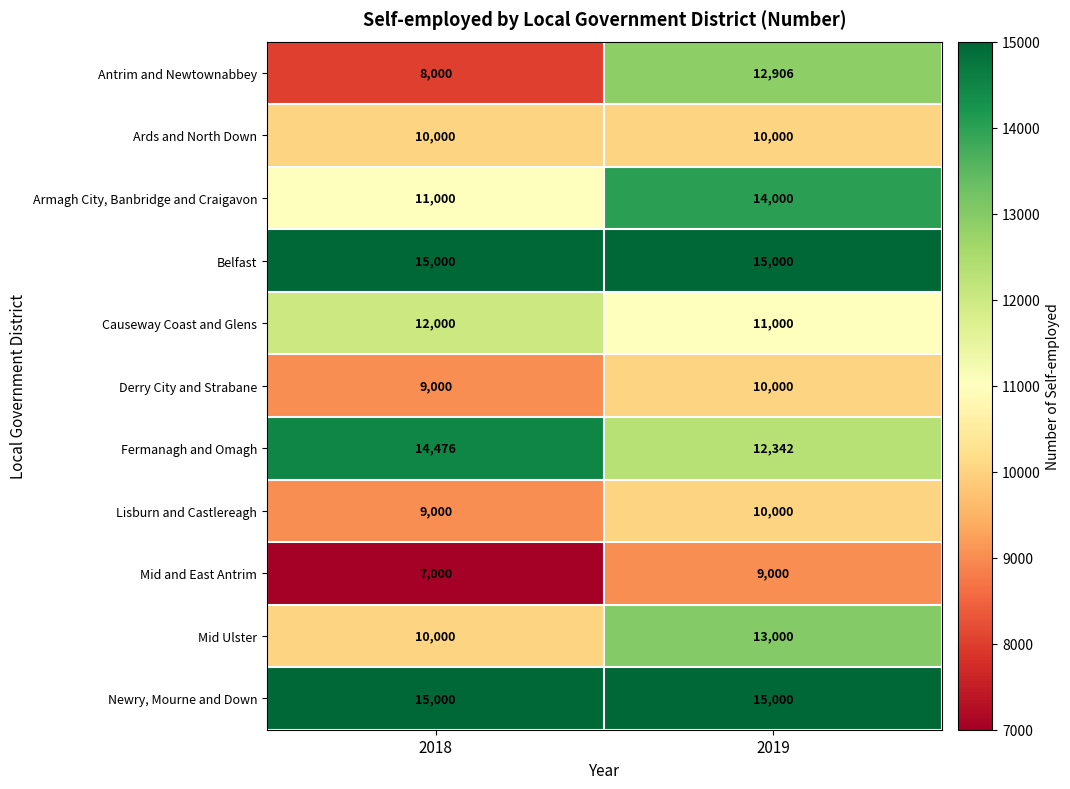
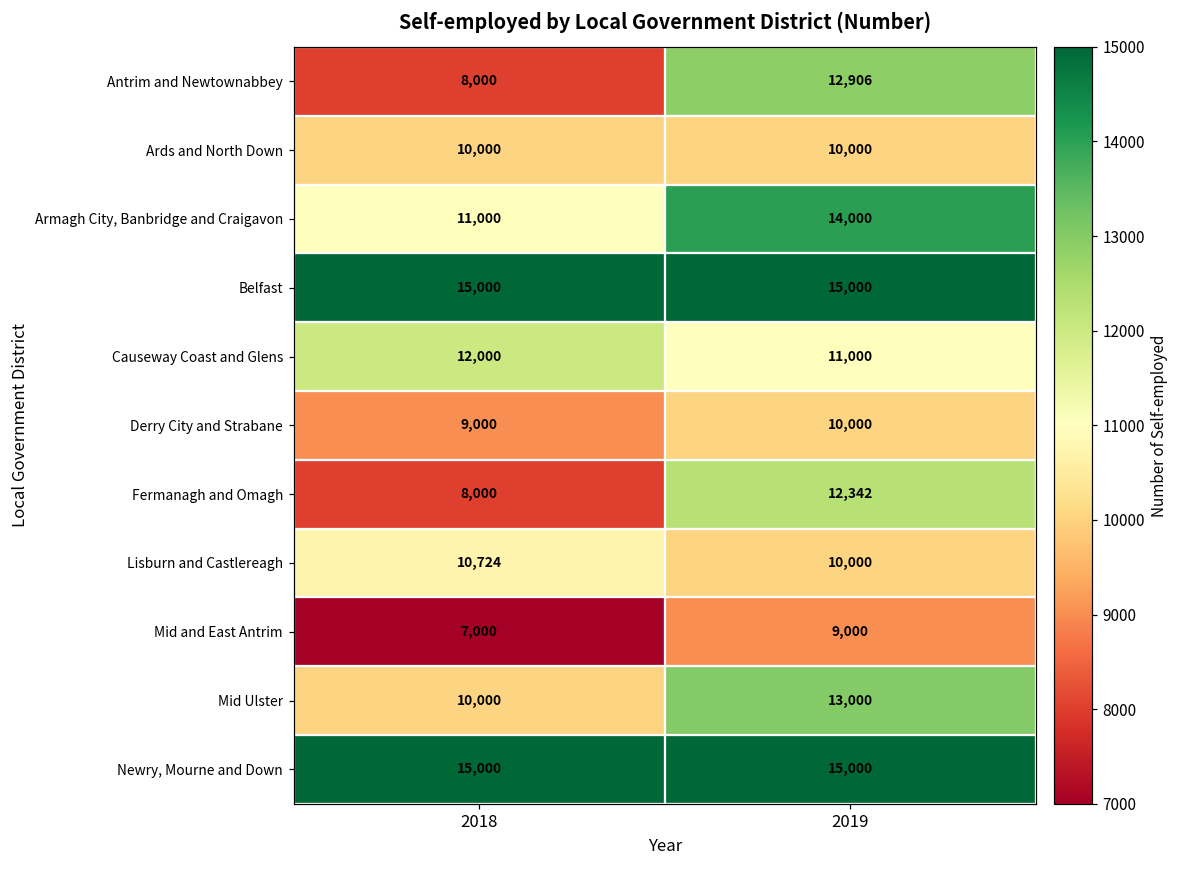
  {
    "Antrim and Newtownabbey": {
      "2018": "8,000",
      "2019": "12,906"
    },
    "Ards and North Down": {
      "2018": "10,000",
      "2019": "10,000"
    },
    "Armagh City, Banbridge and Craigavon": {
      "2018": "11,000",
      "2019": "14,000"
    },
    "Belfast": {
      "2018": "15,000",
      "2019": "15,000"
    },
    "Causeway Coast and Glens": {
      "2018": "12,000",
      "2019": "11,000"
    },
    "Derry City and Strabane": {
      "2018": "9,000",
      "2019": "10,000"
    },
    "Fermanagh and Omagh": {
-     "2018": "14,476",
+     "2018": "8,000",
      "2019": "12,342"
    },
    "Lisburn and Castlereagh": {
-     "2018": "9,000",
+     "2018": "10,724",
      "2019": "10,000"
    },
    "Mid and East Antrim": {
      "2018": "7,000",
      "2019": "9,000"
    },
    "Mid Ulster": {
      "2018": "10,000",
      "2019": "13,000"
    },
    "Newry, Mourne and Down": {
      "2018": "15,000",
      "2019": "15,000"
    }
  }
